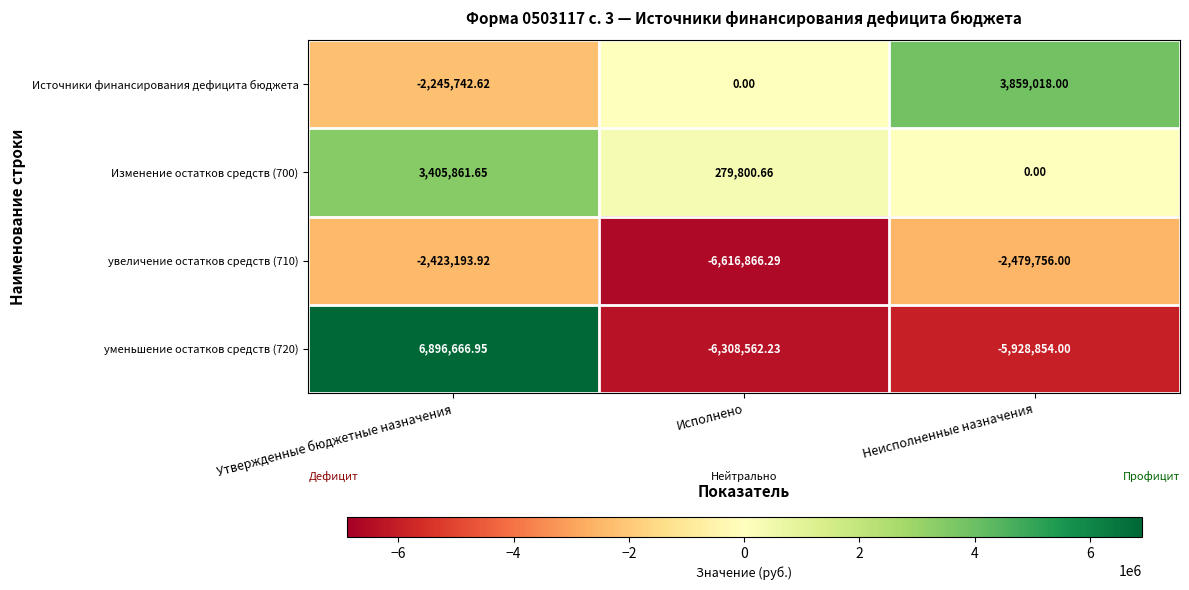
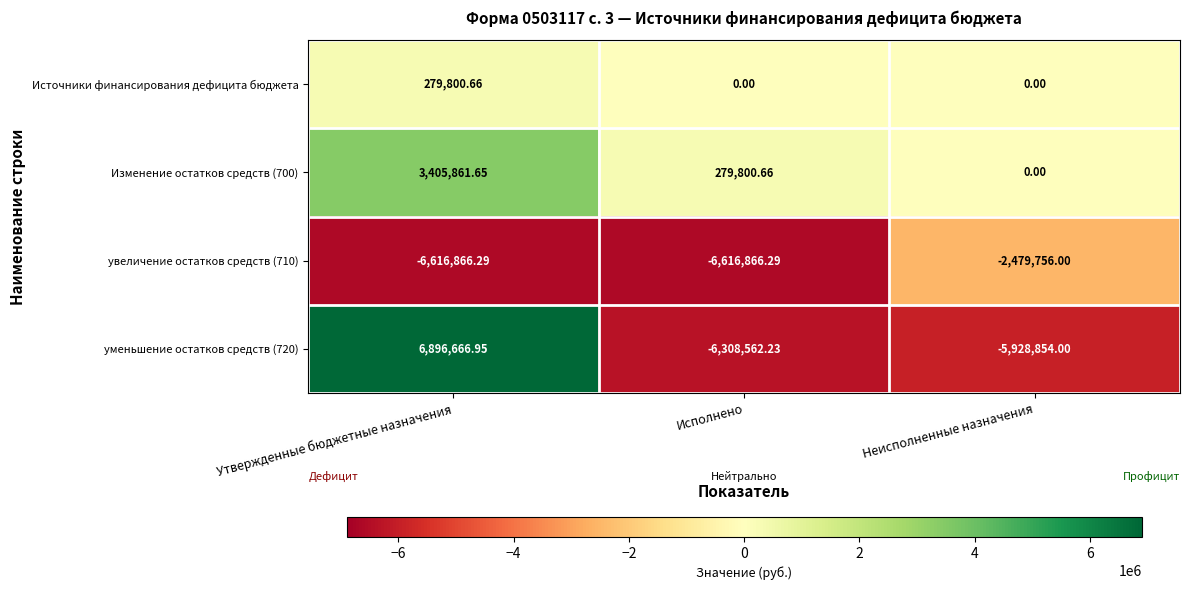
  {
    "Источники финансирования дефицита бюджета": {
-     "Утвержденные бюджетные назначения": "-2,245,742.62",
+     "Утвержденные бюджетные назначения": "279,800.66",
      "Исполнено": "0.00",
-     "Неисполненные назначения": "3,859,018.00"
+     "Неисполненные назначения": "0.00"
    },
    "Изменение остатков средств (700)": {
      "Утвержденные бюджетные назначения": "3,405,861.65",
      "Исполнено": "279,800.66",
      "Неисполненные назначения": "0.00"
    },
    "увеличение остатков средств (710)": {
-     "Утвержденные бюджетные назначения": "-2,423,193.92",
+     "Утвержденные бюджетные назначения": "-6,616,866.29",
      "Исполнено": "-6,616,866.29",
      "Неисполненные назначения": "-2,479,756.00"
    },
    "уменьшение остатков средств (720)": {
      "Утвержденные бюджетные назначения": "6,896,666.95",
      "Исполнено": "-6,308,562.23",
      "Неисполненные назначения": "-5,928,854.00"
    }
  }
